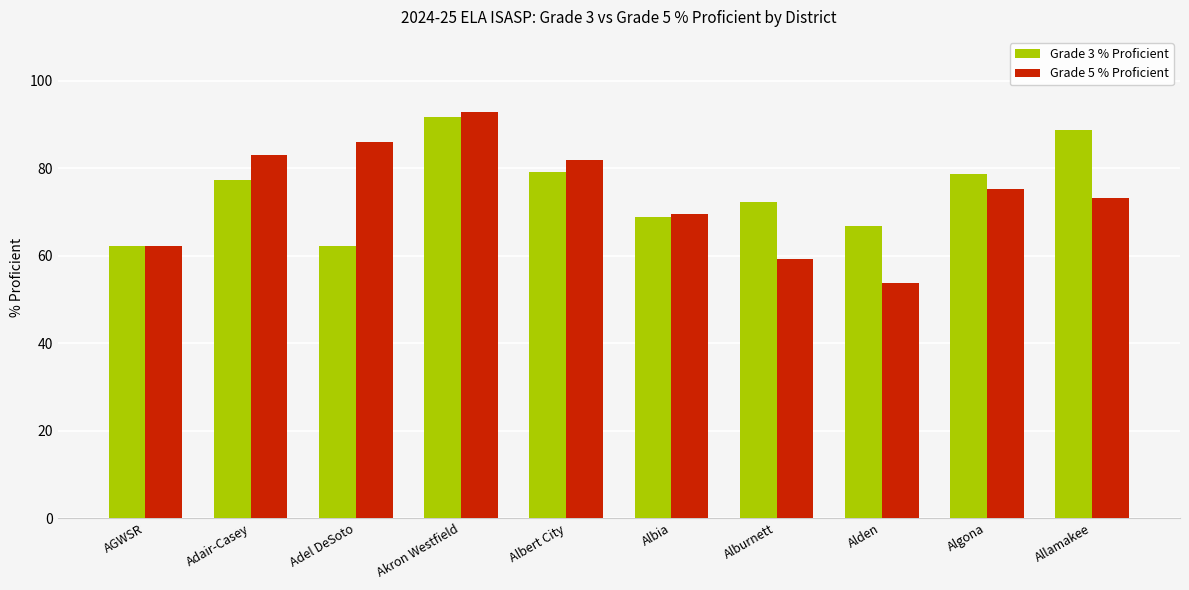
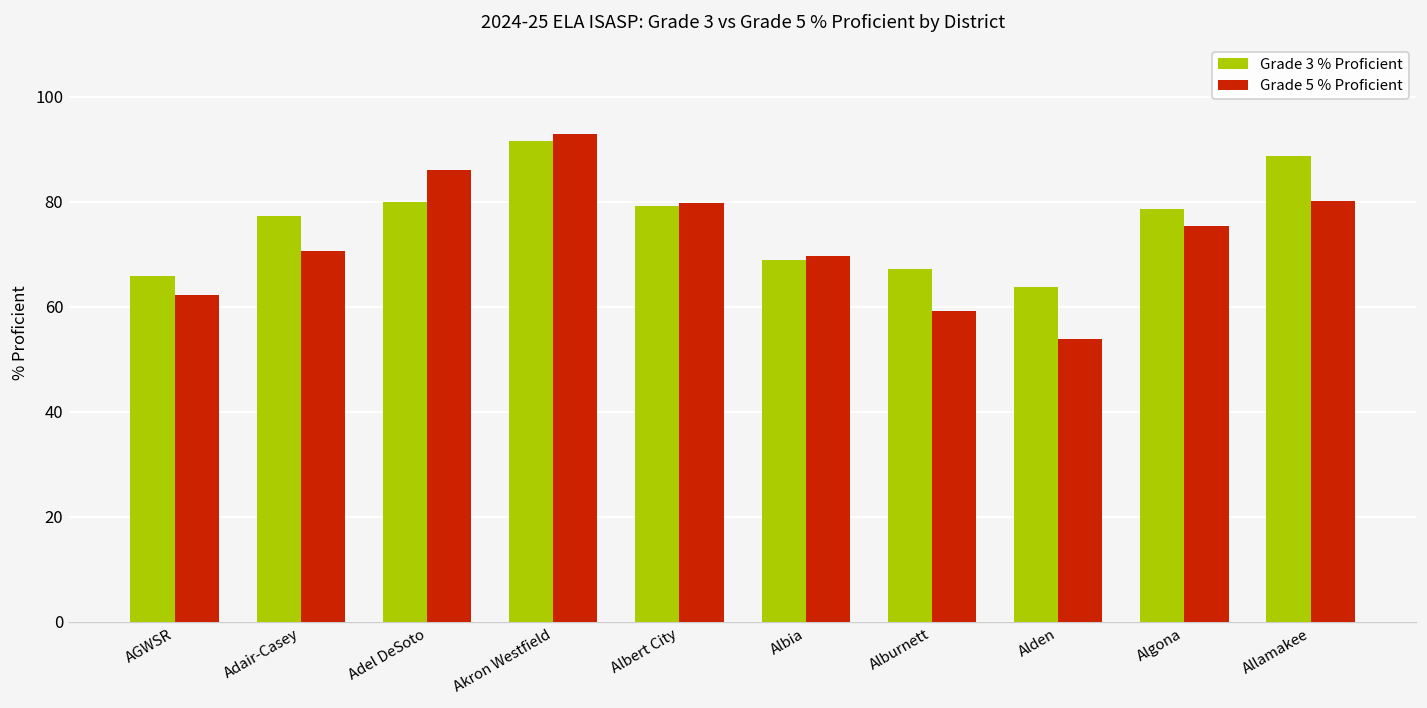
  {
    "Grade 3 % Proficient": {
-     "AGWSR": 62,
+     "AGWSR": 66,
      "Adair-Casey": 77,
-     "Adel DeSoto": 62,
+     "Adel DeSoto": 80,
      "Akron Westfield": 92,
      "Albert City": 79,
      "Albia": 69,
-     "Alburnett": 72,
-     "Alden": 67,
+     "Alburnett": 67,
+     "Alden": 64,
      "Algona": 79,
      "Allamakee": 89
    },
    "Grade 5 % Proficient": {
      "AGWSR": 62,
-     "Adair-Casey": 83,
+     "Adair-Casey": 71,
      "Adel DeSoto": 86,
      "Akron Westfield": 93,
-     "Albert City": 82,
+     "Albert City": 80,
      "Albia": 70,
      "Alburnett": 59,
      "Alden": 54,
      "Algona": 75,
-     "Allamakee": 73
+     "Allamakee": 80
    }
  }
